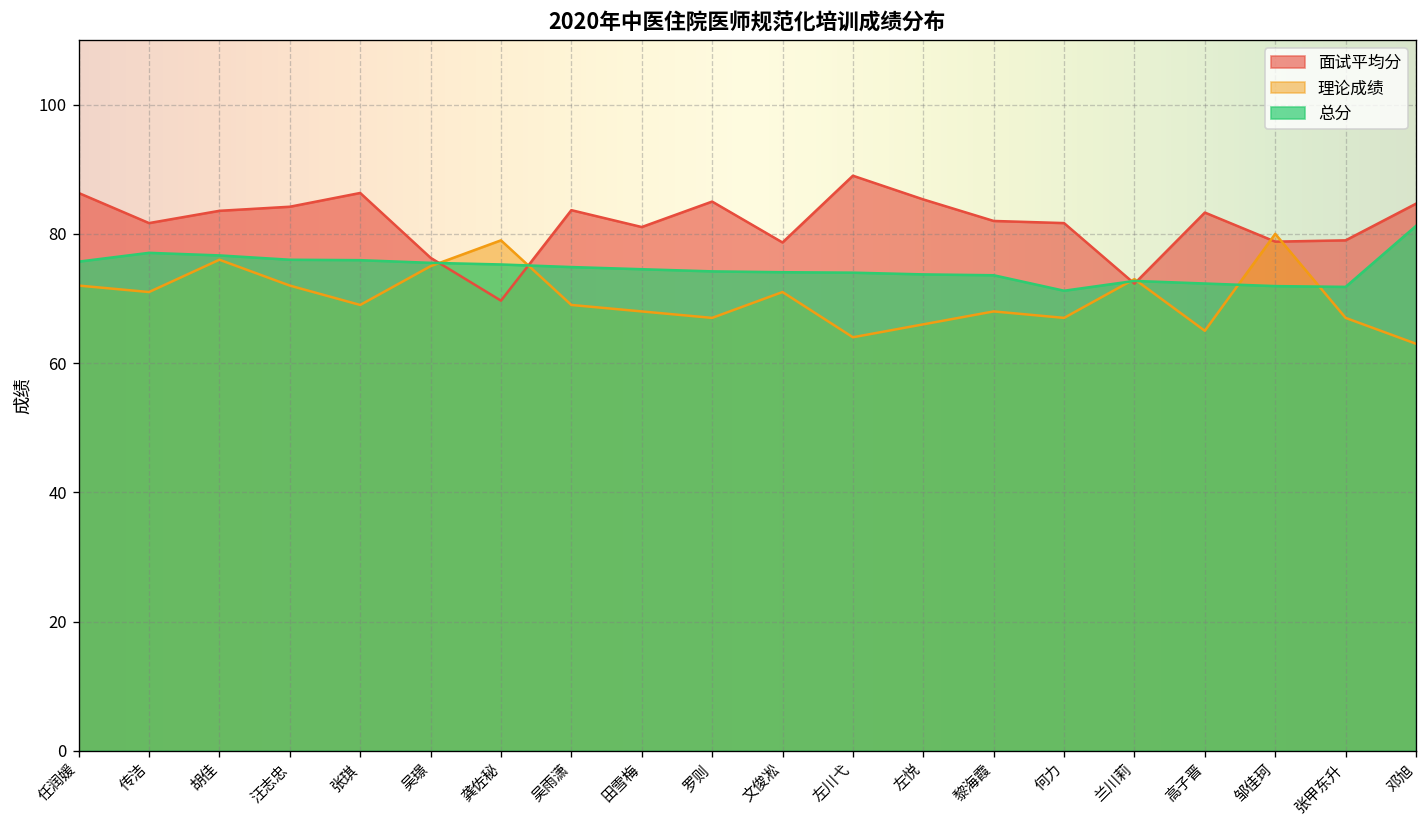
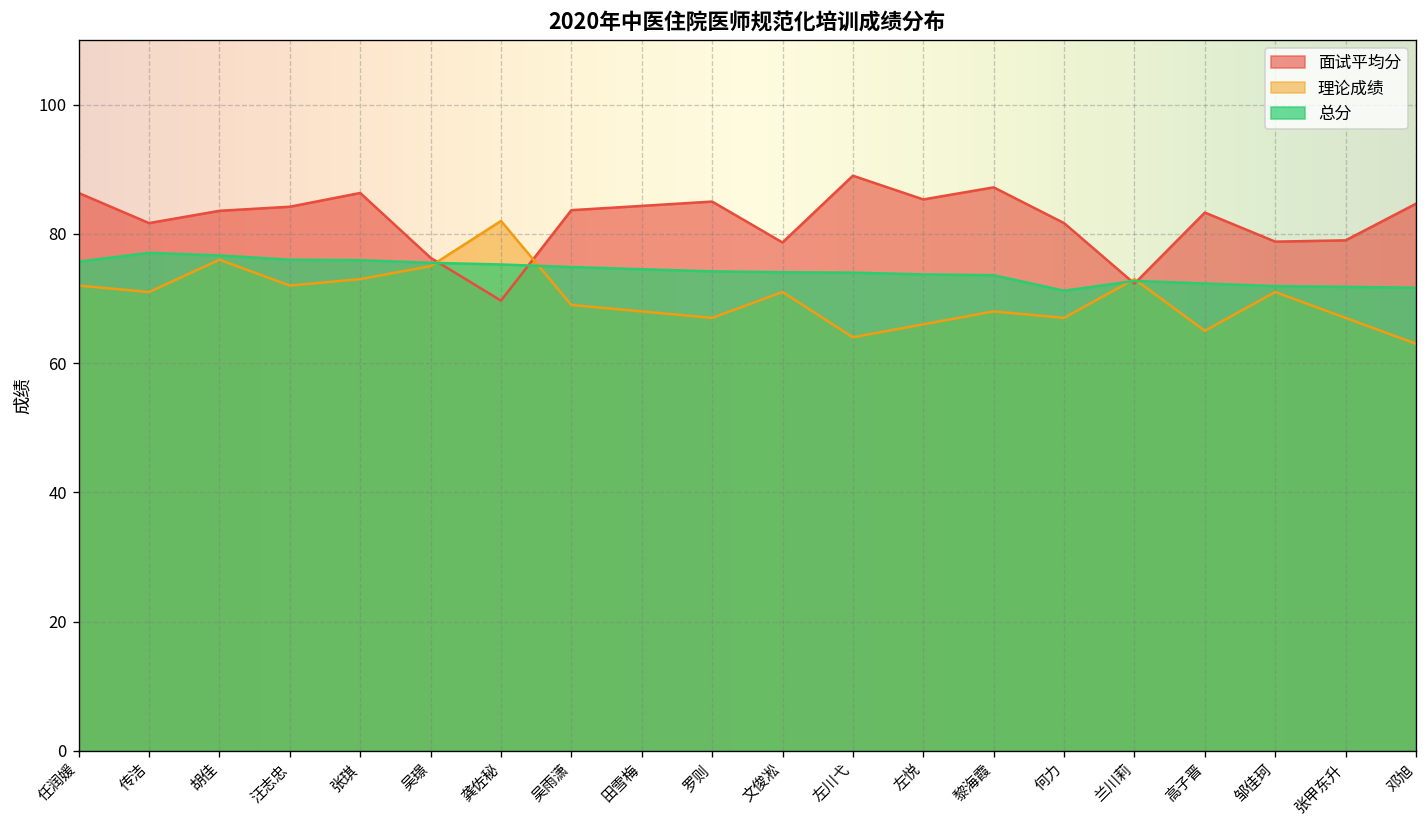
  {
    "面试平均分": {
      "任润媛": 86,
      "传洁": 82,
      "胡佳": 84,
      "汪志忠": 84,
      "张琪": 86,
      "吴璟": 76,
      "龚佐秘": 70,
      "吴雨潇": 84,
-     "田雪梅": 81,
+     "田雪梅": 84,
      "罗则": 85,
      "文俊凇": 79,
      "左川弋": 89,
      "左悦": 85,
-     "黎海霞": 82,
+     "黎海霞": 87,
      "何力": 82,
      "高子晋": 83,
      "邹佳珂": 79,
      "张甲东升": 79,
      "邓旭": 85
    },
    "理论成绩": {
      "任润媛": 72,
      "传洁": 71,
      "胡佳": 76,
      "汪志忠": 72,
-     "张琪": 69,
+     "张琪": 73,
      "吴璟": 75,
-     "龚佐秘": 79,
+     "龚佐秘": 82,
      "吴雨潇": 69,
      "田雪梅": 68,
      "罗则": 67,
      "文俊凇": 71,
      "左川弋": 64,
      "左悦": 66,
      "黎海霞": 68,
      "何力": 67,
      "高子晋": 65,
-     "邹佳珂": 80,
+     "邹佳珂": 71,
      "张甲东升": 67,
      "邓旭": 63
    },
    "总分": {
      "任润媛": 76,
      "传洁": 77,
      "胡佳": 77,
      "汪志忠": 76,
      "张琪": 76,
      "吴璟": 76,
      "龚佐秘": 75,
      "吴雨潇": 75,
      "田雪梅": 75,
      "罗则": 74,
      "文俊凇": 74,
      "左川弋": 74,
      "左悦": 74,
      "黎海霞": 74,
      "何力": 71,
      "高子晋": 72,
      "邹佳珂": 72,
      "张甲东升": 72,
-     "邓旭": 81
+     "邓旭": 72
    }
  }
